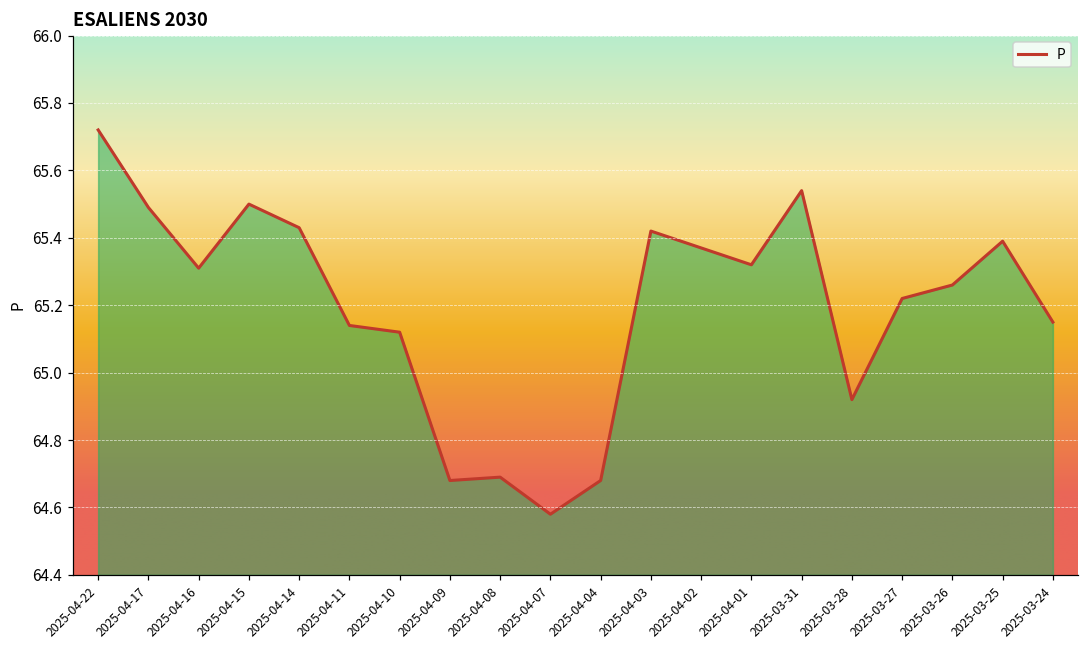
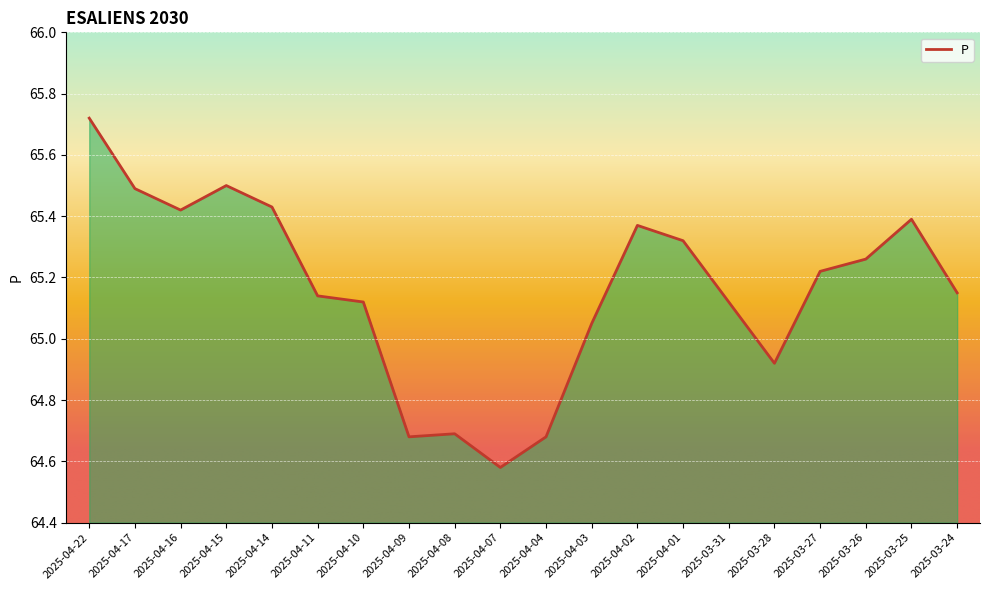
  {
    "2025-04-22": 65.72,
    "2025-04-17": 65.49,
-   "2025-04-16": 65.31,
+   "2025-04-16": 65.42,
    "2025-04-15": 65.50,
    "2025-04-14": 65.43,
    "2025-04-11": 65.14,
    "2025-04-10": 65.12,
    "2025-04-09": 64.68,
    "2025-04-08": 64.69,
    "2025-04-07": 64.58,
    "2025-04-04": 64.68,
-   "2025-04-03": 65.42,
+   "2025-04-03": 65.05,
    "2025-04-02": 65.37,
    "2025-04-01": 65.32,
-   "2025-03-31": 65.54,
+   "2025-03-31": 65.12,
    "2025-03-28": 64.92,
    "2025-03-27": 65.22,
    "2025-03-26": 65.26,
    "2025-03-25": 65.39,
    "2025-03-24": 65.15
  }
